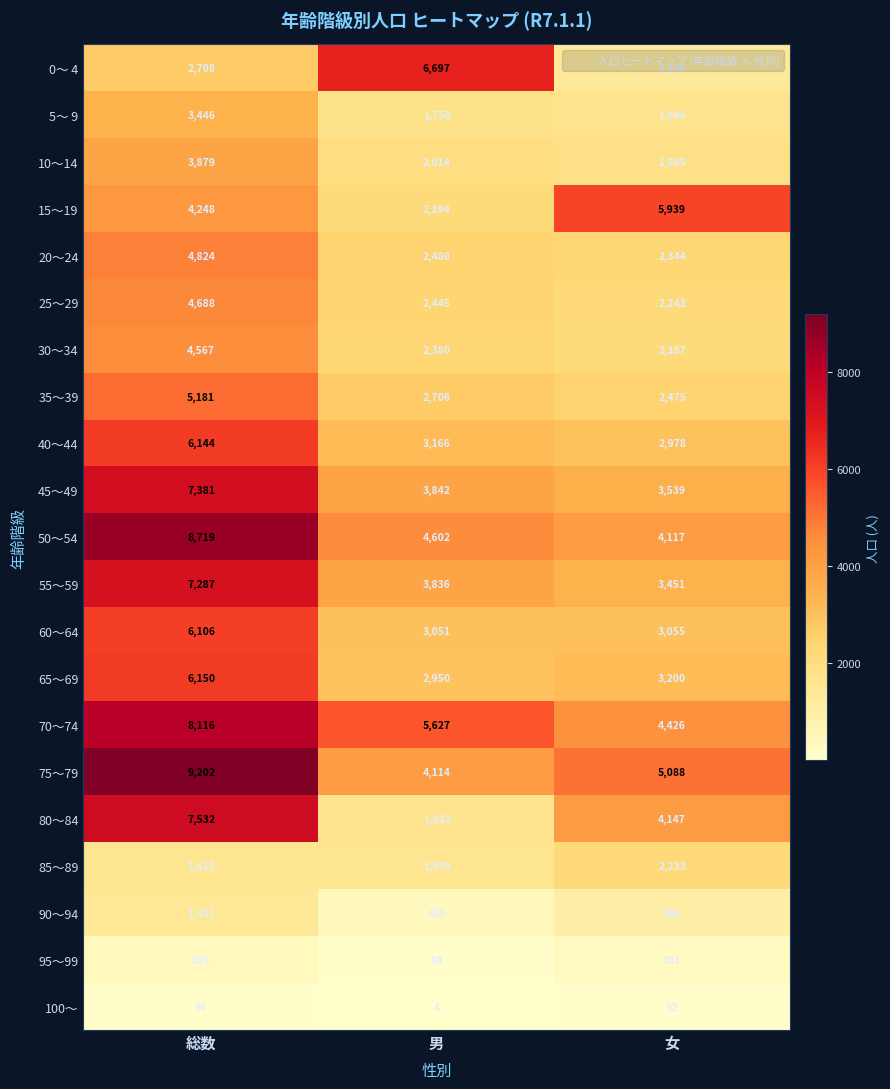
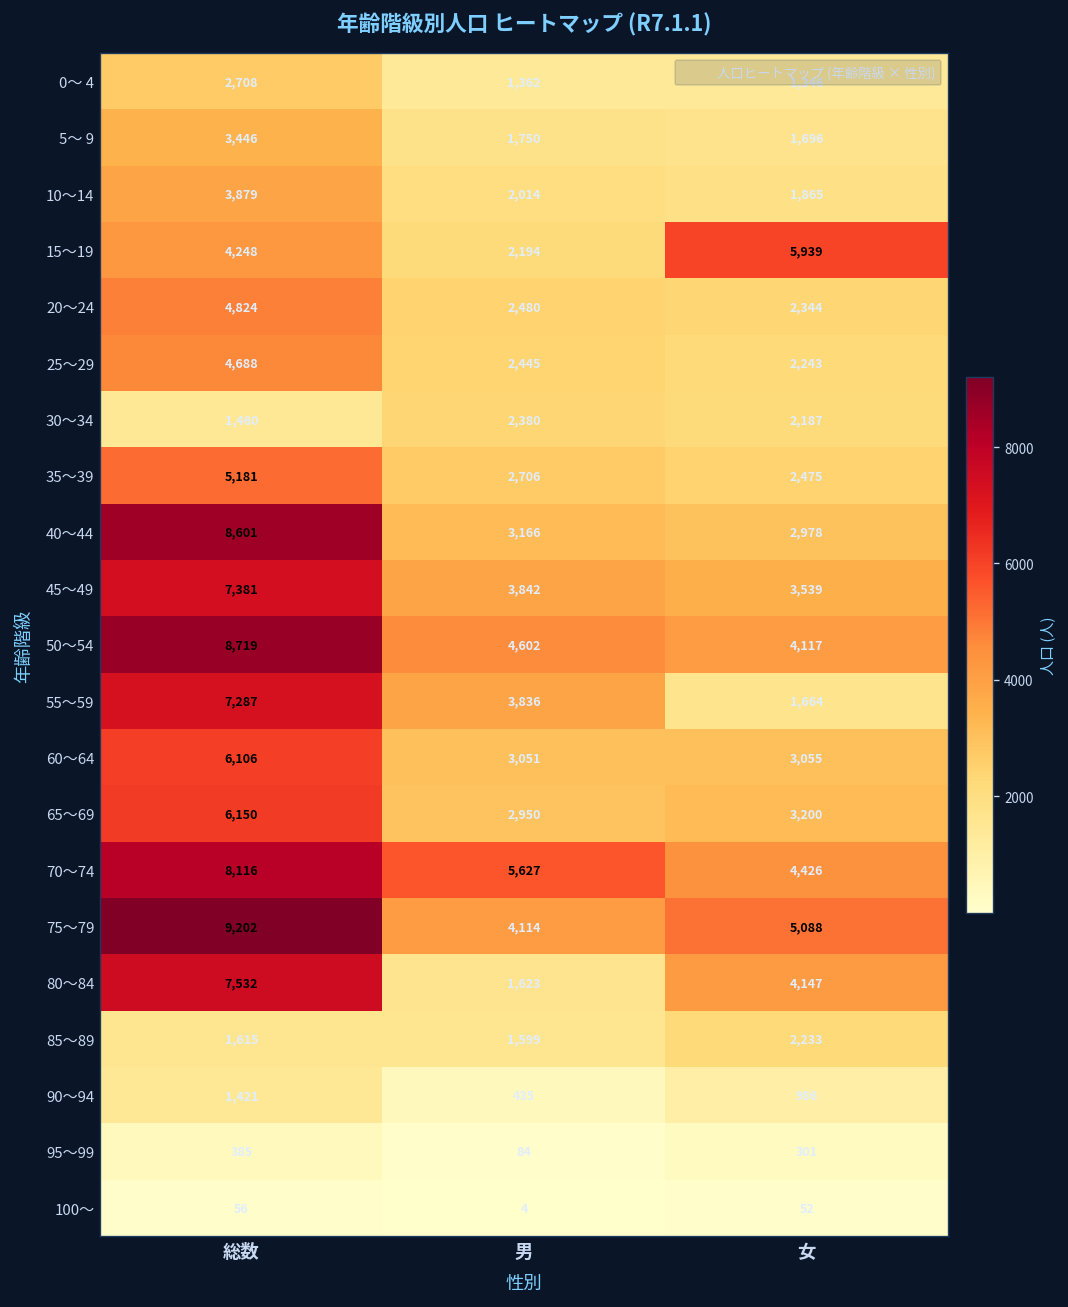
  {
    "0～ 4": {
      "総数": "2,708",
-     "男": "6,697"
+     "男": "1,362"
    },
    "5～ 9": {
      "総数": "3,446",
      "男": "1,750",
      "女": "1,696"
    },
    "10～14": {
      "総数": "3,879",
      "男": "2,014",
      "女": "1,865"
    },
    "15～19": {
      "総数": "4,248",
      "男": "2,194",
      "女": "5,939"
    },
    "20～24": {
      "総数": "4,824",
      "男": "2,480",
      "女": "2,344"
    },
    "25～29": {
      "総数": "4,688",
      "男": "2,445",
      "女": "2,243"
    },
    "30～34": {
-     "総数": "4,567",
+     "総数": "1,460",
      "男": "2,380",
      "女": "2,187"
    },
    "35～39": {
      "総数": "5,181",
      "男": "2,706",
      "女": "2,475"
    },
    "40～44": {
-     "総数": "6,144",
+     "総数": "8,601",
      "男": "3,166",
      "女": "2,978"
    },
    "45～49": {
      "総数": "7,381",
      "男": "3,842",
      "女": "3,539"
    },
    "50～54": {
      "総数": "8,719",
      "男": "4,602",
      "女": "4,117"
    },
    "55～59": {
      "総数": "7,287",
      "男": "3,836",
-     "女": "3,451"
+     "女": "1,664"
    },
    "60～64": {
      "総数": "6,106",
      "男": "3,051",
      "女": "3,055"
    },
    "65～69": {
      "総数": "6,150",
      "男": "2,950",
      "女": "3,200"
    },
    "70～74": {
      "総数": "8,116",
      "男": "5,627",
      "女": "4,426"
    },
    "75～79": {
      "総数": "9,202",
      "男": "4,114",
      "女": "5,088"
    },
    "80～84": {
      "総数": "7,532",
      "男": "1,623",
      "女": "4,147"
    },
    "85～89": {
      "総数": "1,615",
      "男": "1,599",
      "女": "2,233"
    },
    "90～94": {
      "総数": "1,421",
      "男": "435",
      "女": "986"
    },
    "95～99": {
      "総数": "385",
      "男": "84",
      "女": "301"
    },
    "100～": {
      "総数": "56",
      "男": "4",
      "女": "52"
    }
  }
